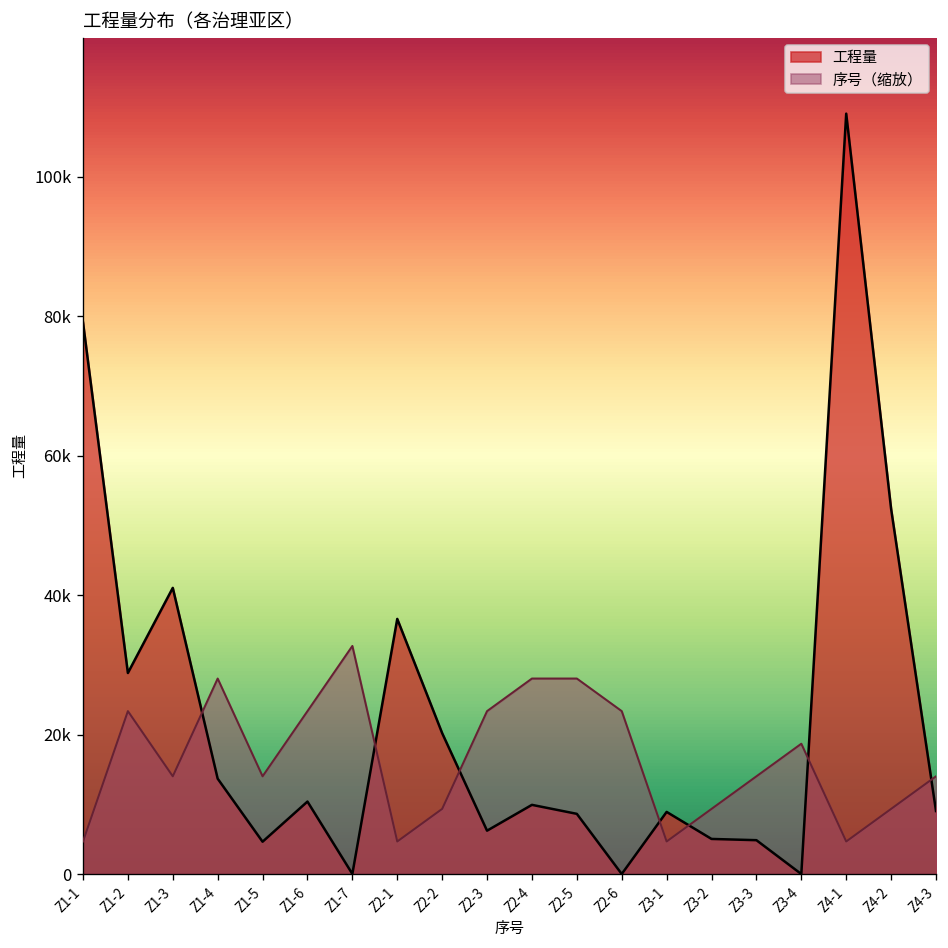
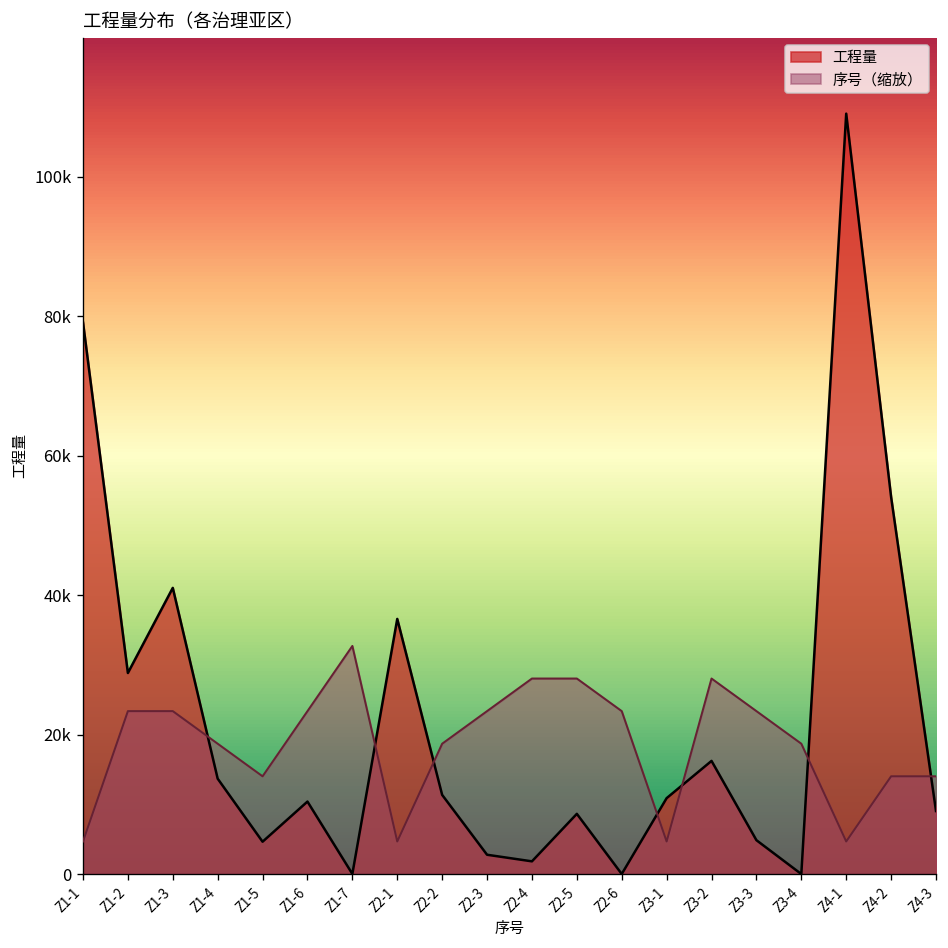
  {
    "工程量": {
      "Z1-1": 79000,
      "Z1-2": 29000,
      "Z1-3": 41000,
      "Z1-4": 14000,
      "Z1-5": 5000,
      "Z1-6": 10000,
      "Z1-7": 0,
      "Z2-1": 37000,
-     "Z2-2": 20000,
-     "Z2-3": 6000,
-     "Z2-4": 10000,
+     "Z2-2": 11000,
+     "Z2-3": 3000,
+     "Z2-4": 2000,
      "Z2-5": 9000,
      "Z2-6": 0,
-     "Z3-1": 9000,
-     "Z3-2": 5000,
+     "Z3-1": 11000,
+     "Z3-2": 16000,
      "Z3-3": 5000,
      "Z3-4": 0,
      "Z4-1": 109000,
-     "Z4-2": 52000,
+     "Z4-2": 54000,
      "Z4-3": 9000
    },
    "序号（缩放）": {
      "Z1-1": 5000,
      "Z1-2": 23000,
-     "Z1-3": 14000,
-     "Z1-4": 28000,
+     "Z1-3": 23000,
+     "Z1-4": 19000,
      "Z1-5": 14000,
      "Z1-6": 23000,
      "Z1-7": 33000,
      "Z2-1": 5000,
-     "Z2-2": 9000,
+     "Z2-2": 19000,
      "Z2-3": 23000,
      "Z2-4": 28000,
      "Z2-5": 28000,
      "Z2-6": 23000,
      "Z3-1": 5000,
-     "Z3-2": 9000,
-     "Z3-3": 14000,
+     "Z3-2": 28000,
+     "Z3-3": 23000,
      "Z3-4": 19000,
      "Z4-1": 5000,
-     "Z4-2": 9000,
+     "Z4-2": 14000,
      "Z4-3": 14000
    }
  }
